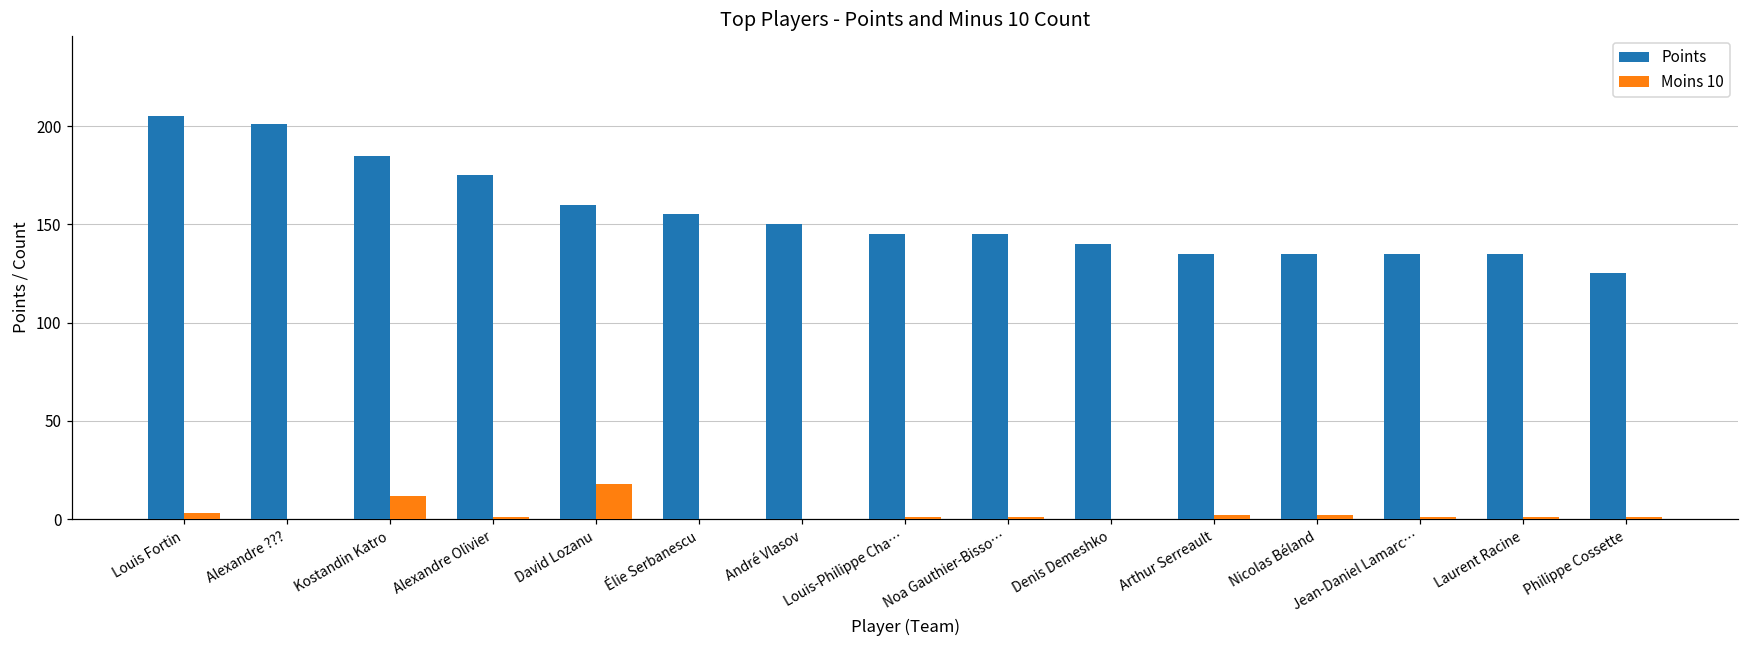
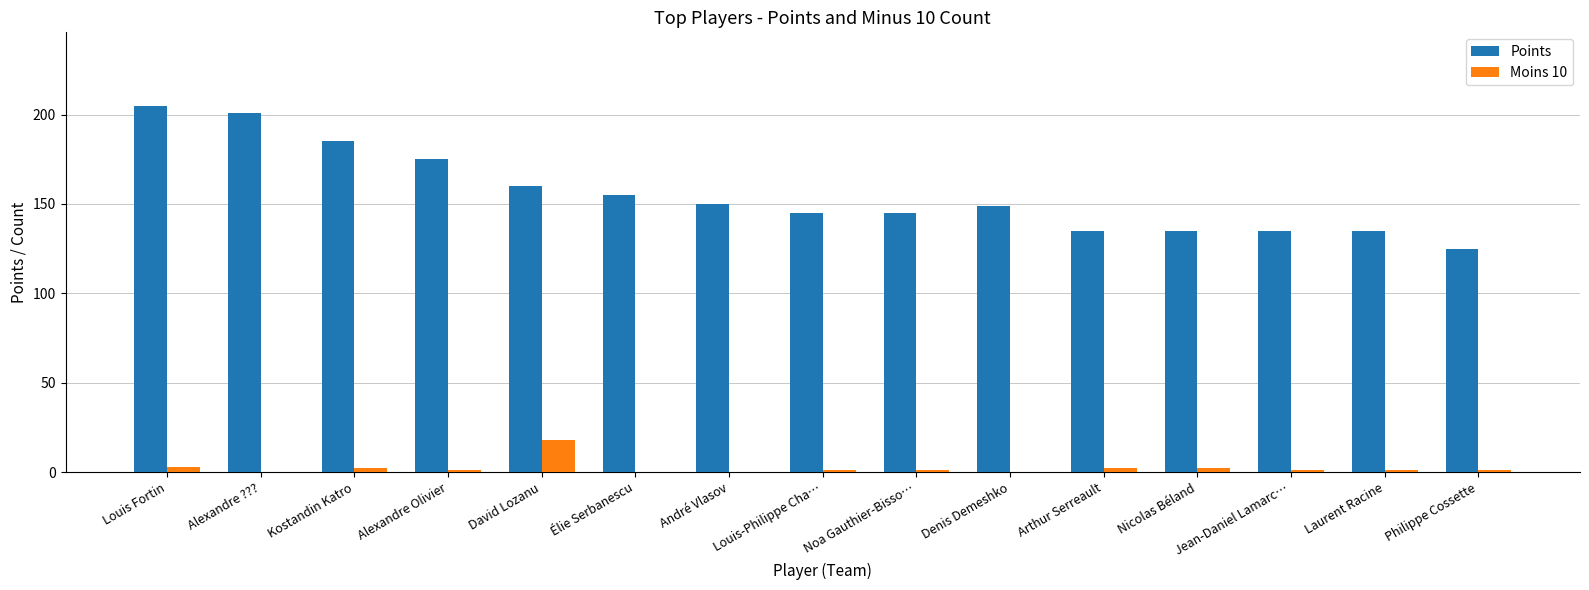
  {
    "Points": {
      "Louis Fortin": 205,
      "Alexandre ???": 201,
      "Kostandin Katro": 185,
      "Alexandre Olivier": 175,
      "David Lozanu": 160,
      "Élie Serbanescu": 155,
      "André Vlasov": 150,
      "Louis-Philippe Cha…": 145,
      "Noa Gauthier-Bisso…": 145,
-     "Denis Demeshko": 140,
+     "Denis Demeshko": 149,
      "Arthur Serreault": 135,
      "Nicolas Béland": 135,
      "Jean-Daniel Lamarc…": 135,
      "Laurent Racine": 135,
      "Philippe Cossette": 125
    },
    "Moins 10": {
      "Louis Fortin": 3,
      "Alexandre ???": 0,
-     "Kostandin Katro": 12,
+     "Kostandin Katro": 2,
      "David Lozanu": 18,
      "Élie Serbanescu": 0,
      "André Vlasov": 0,
      "Denis Demeshko": 0,
      "Arthur Serreault": 2,
      "Nicolas Béland": 2
    }
  }
